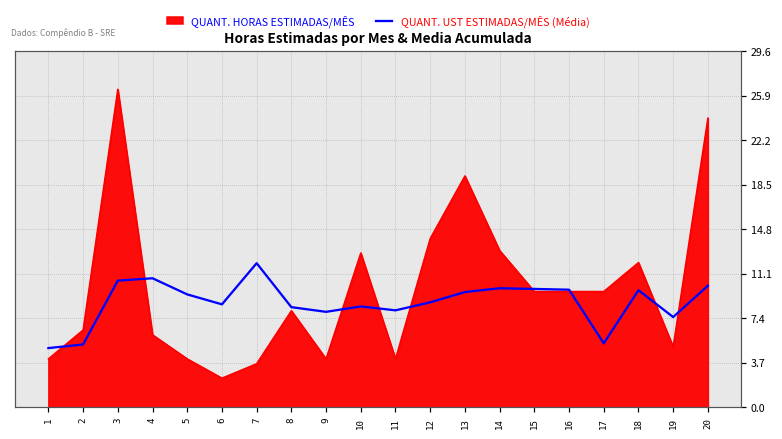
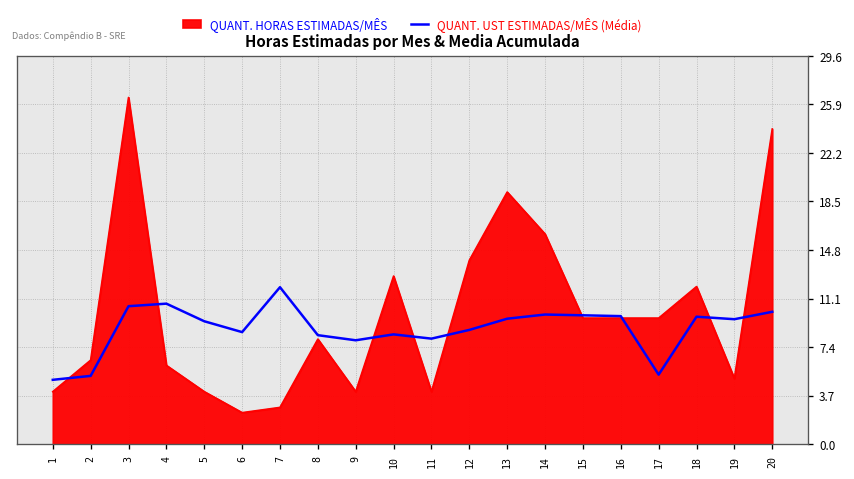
  {
    "QUANT. HORAS ESTIMADAS/MÊS": {
      "1": 4.0,
      "2": 6.4,
      "3": 26.4,
      "4": 6.0,
      "5": 4.0,
      "6": 2.4,
-     "7": 3.6,
+     "7": 2.8,
      "8": 8.0,
      "9": 4.0,
      "10": 12.8,
      "11": 4.0,
      "12": 14.0,
      "13": 19.2,
-     "14": 13,
+     "14": 16,
      "17": 9.6,
      "18": 12.0,
      "19": 5.0,
      "20": 24.0
    },
    "QUANT. UST ESTIMADAS/MÊS (Média)": {
      "1": 4.9,
      "2": 5.2,
      "3": 10.5,
      "4": 10.7,
      "5": 9.4,
      "6": 8.5,
      "7": 12.0,
      "8": 8.3,
      "9": 7.9,
      "10": 8.4,
      "11": 8.0,
      "12": 8.7,
      "13": 9.6,
      "14": 9.9,
      "17": 5.3,
      "18": 9.7,
-     "19": 7.5,
+     "19": 9.5,
      "20": 10.1
    }
  }
